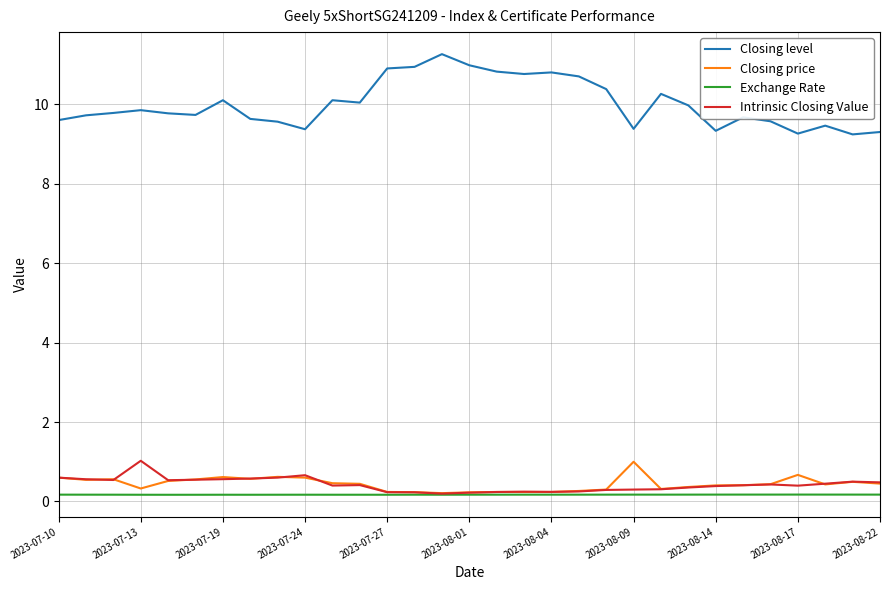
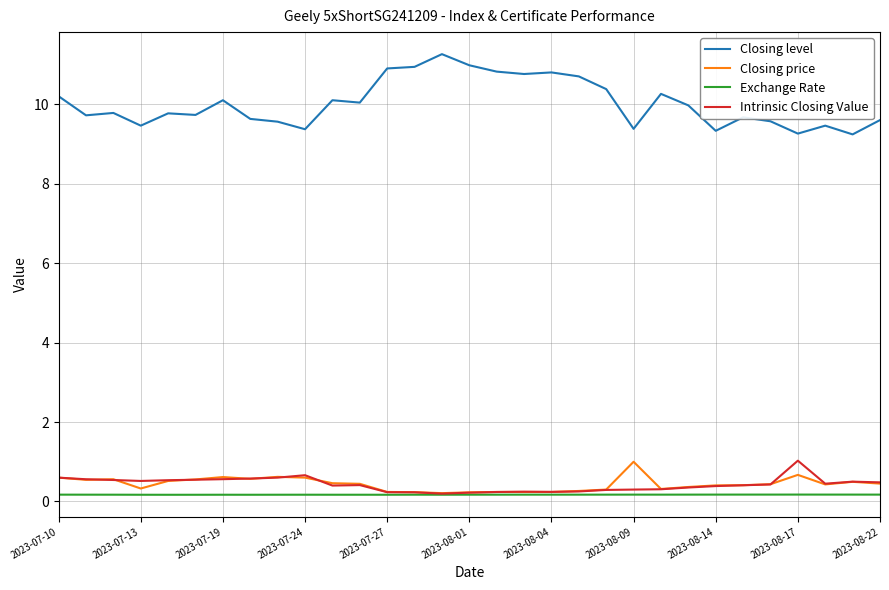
  {
    "Closing level": {
-     "2023-07-10": 9.6,
-     "2023-07-13": 9.9,
+     "2023-07-10": 10.2,
+     "2023-07-13": 9.5,
      "2023-07-19": 10.1,
      "2023-07-24": 9.4,
      "2023-07-27": 10.9,
      "2023-08-01": 11.0,
      "2023-08-04": 10.8,
      "2023-08-09": 9.4,
      "2023-08-14": 9.3,
      "2023-08-17": 9.3,
-     "2023-08-22": 9.3
+     "2023-08-22": 9.6
    },
    "Closing price": {
      "2023-07-13": 0.3,
      "2023-08-09": 1.0,
      "2023-08-17": 0.7
    },
    "Exchange Rate": {
      "2023-07-10": 0.2,
      "2023-07-13": 0.2,
      "2023-07-19": 0.2,
      "2023-07-24": 0.2,
      "2023-07-27": 0.2,
      "2023-08-04": 0.2,
      "2023-08-09": 0.2,
      "2023-08-14": 0.2,
      "2023-08-17": 0.2,
      "2023-08-22": 0.2
    },
    "Intrinsic Closing Value": {
-     "2023-07-13": 1.0,
+     "2023-07-13": 0.5,
      "2023-08-09": 0.3,
-     "2023-08-17": 0.4
+     "2023-08-17": 1.0
    }
  }
